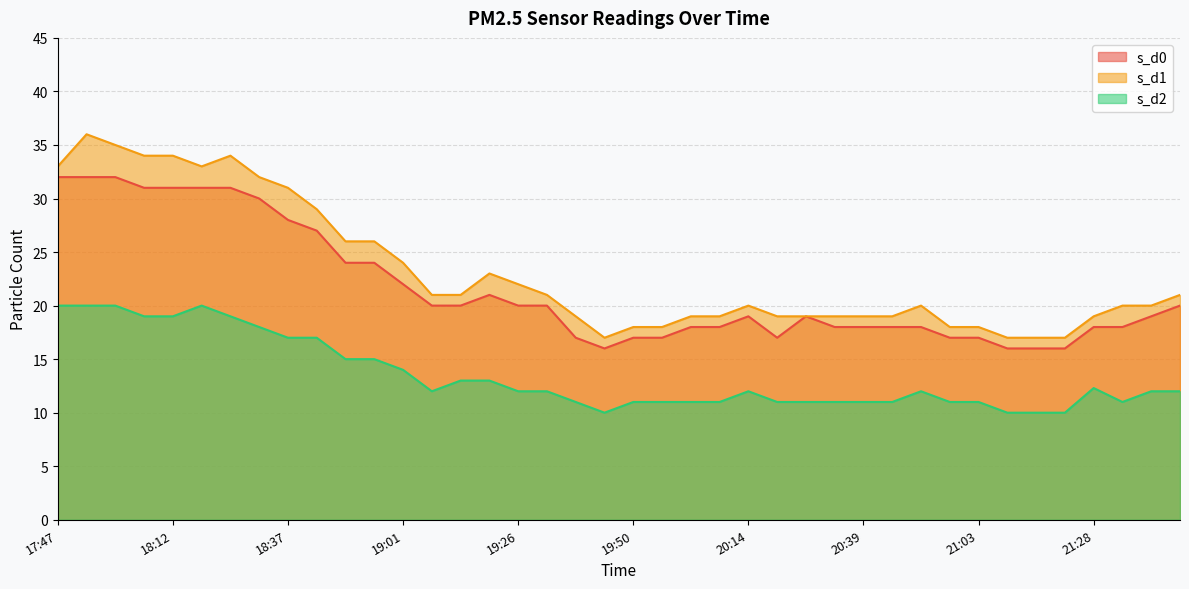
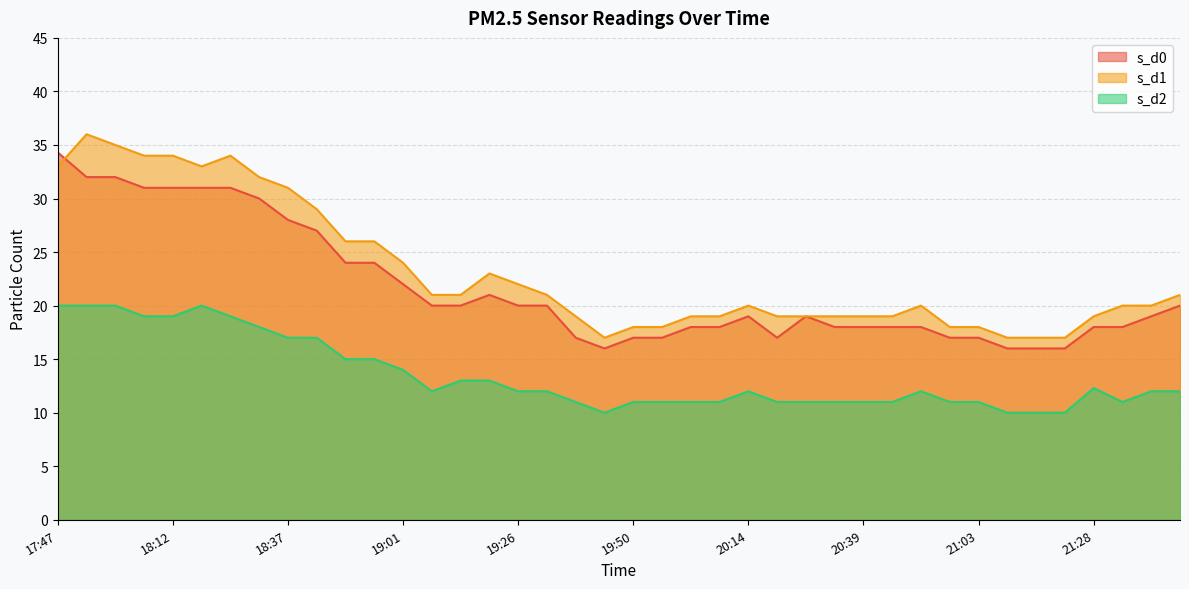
  {
    "s_d0": {
-     "17:47": 32.0,
+     "17:47": 34.3,
      "18:12": 31.0,
      "18:37": 28.0,
      "19:01": 22.0,
      "19:26": 20.0,
      "19:50": 17.0,
      "20:14": 19.0,
      "20:39": 18.0,
      "21:03": 17.0,
      "21:28": 18.0
    },
    "s_d1": {
      "17:47": 33.0,
      "18:12": 34.0,
      "18:37": 31.0,
      "19:01": 24.0,
      "19:26": 22.0,
      "19:50": 18.0,
      "20:14": 20.0,
      "20:39": 19.0,
      "21:03": 18.0,
      "21:28": 19.0
    },
    "s_d2": {
      "17:47": 20.0,
      "18:12": 19.0,
      "18:37": 17.0,
      "19:01": 14.0,
      "19:26": 12.0,
      "19:50": 11.0,
      "20:14": 12.0,
      "20:39": 11.0,
      "21:03": 11.0,
      "21:28": 12.3
    }
  }
